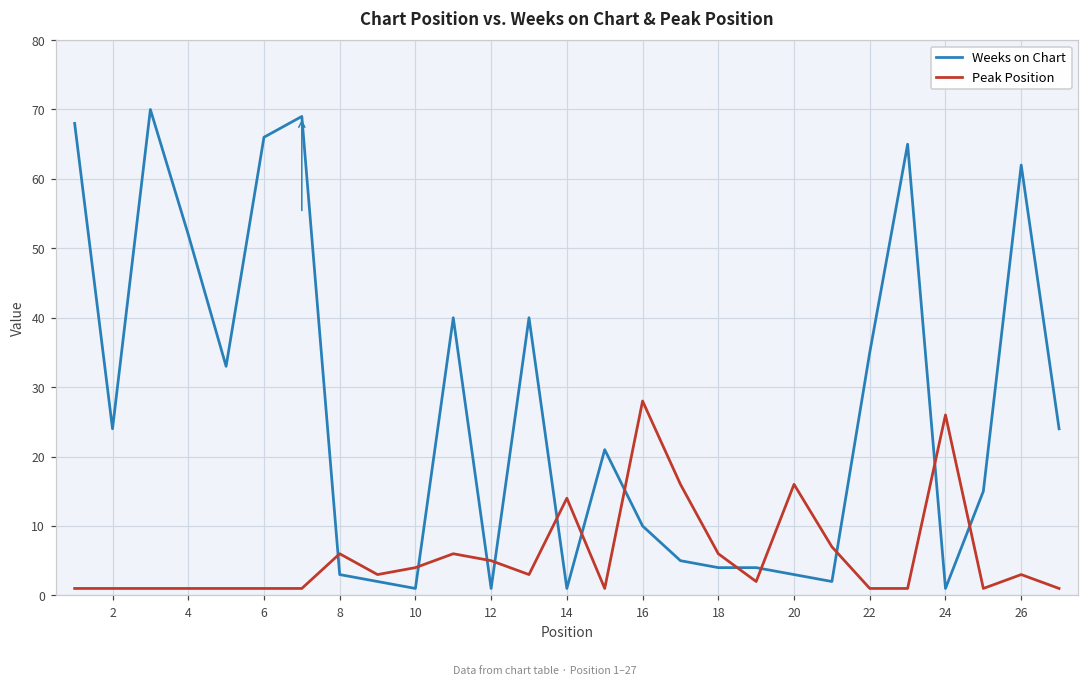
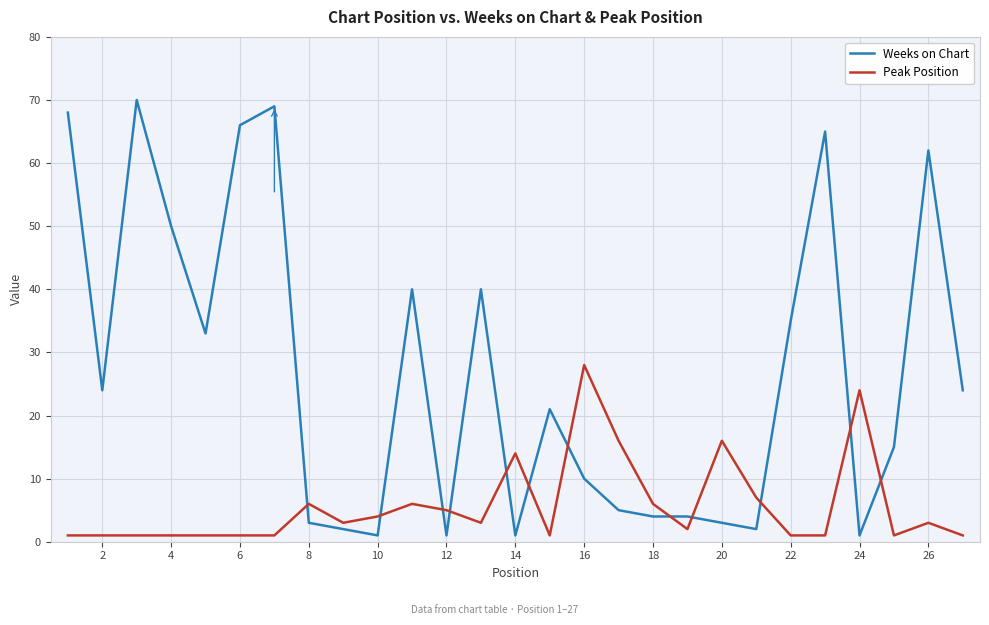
  {
    "Weeks on Chart": {
      "2": 24,
-     "4": 52,
+     "4": 50,
      "6": 66,
      "8": 3,
      "10": 1,
      "12": 1,
      "14": 1,
      "16": 10,
      "18": 4,
      "20": 3,
      "22": 35,
      "24": 1,
      "26": 62
    },
    "Peak Position": {
      "2": 1,
      "4": 1,
      "6": 1,
      "8": 6,
      "10": 4,
      "12": 5,
      "14": 14,
      "16": 28,
      "18": 6,
      "20": 16,
      "22": 1,
-     "24": 26,
+     "24": 24,
      "26": 3
    }
  }
